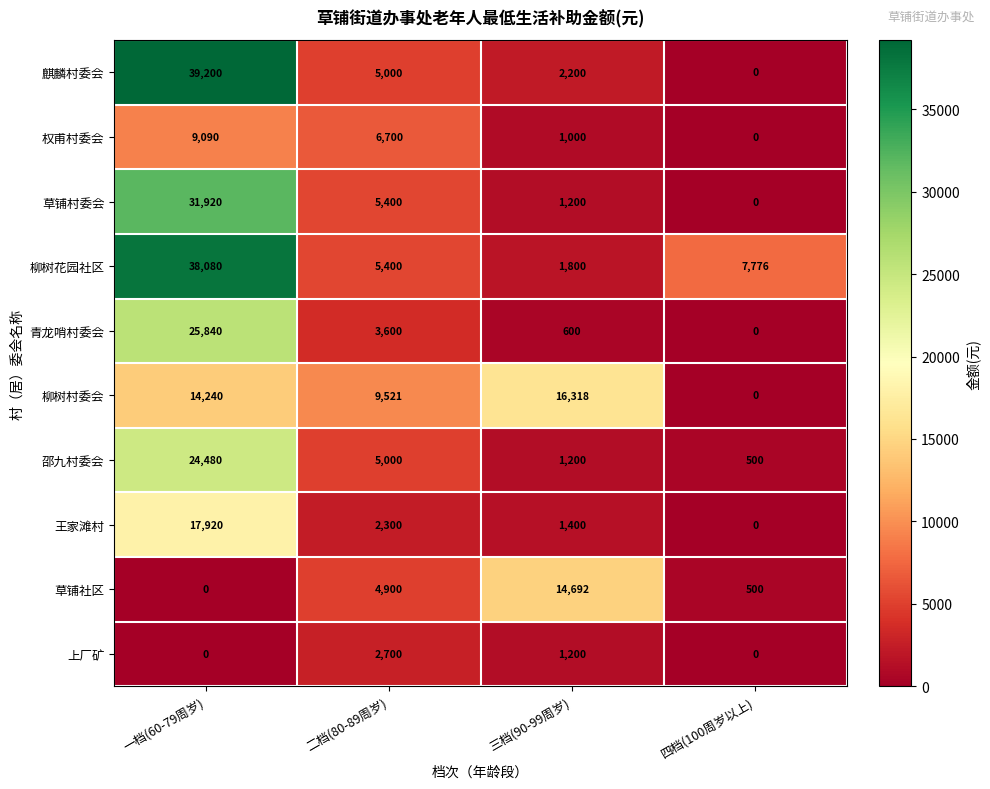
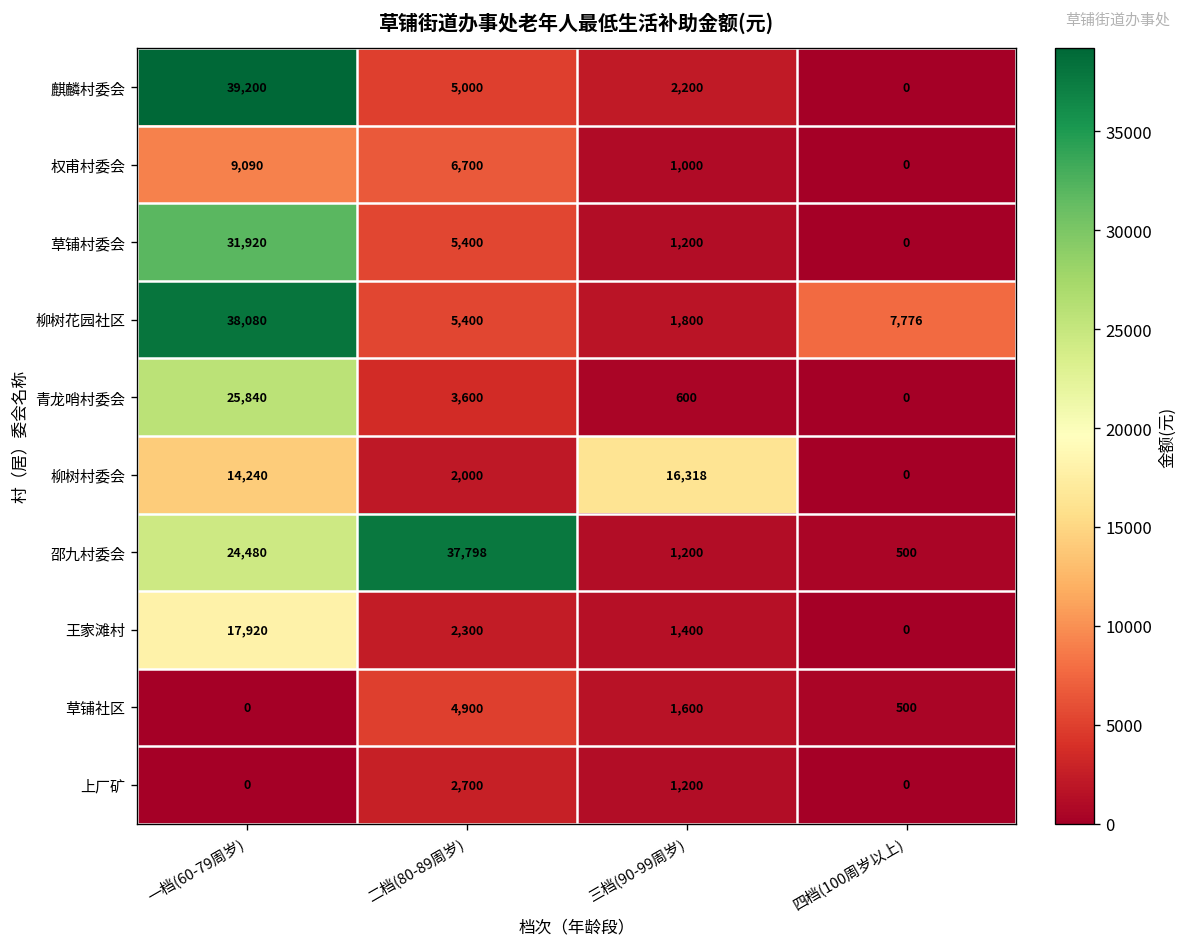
  {
    "麒麟村委会": {
      "一档(60-79周岁)": "39,200",
      "二档(80-89周岁)": "5,000",
      "三档(90-99周岁)": "2,200",
      "四档(100周岁以上)": "0"
    },
    "权甫村委会": {
      "一档(60-79周岁)": "9,090",
      "二档(80-89周岁)": "6,700",
      "三档(90-99周岁)": "1,000",
      "四档(100周岁以上)": "0"
    },
    "草铺村委会": {
      "一档(60-79周岁)": "31,920",
      "二档(80-89周岁)": "5,400",
      "三档(90-99周岁)": "1,200",
      "四档(100周岁以上)": "0"
    },
    "柳树花园社区": {
      "一档(60-79周岁)": "38,080",
      "二档(80-89周岁)": "5,400",
      "三档(90-99周岁)": "1,800",
      "四档(100周岁以上)": "7,776"
    },
    "青龙哨村委会": {
      "一档(60-79周岁)": "25,840",
      "二档(80-89周岁)": "3,600",
      "三档(90-99周岁)": "600",
      "四档(100周岁以上)": "0"
    },
    "柳树村委会": {
      "一档(60-79周岁)": "14,240",
-     "二档(80-89周岁)": "9,521",
+     "二档(80-89周岁)": "2,000",
      "三档(90-99周岁)": "16,318",
      "四档(100周岁以上)": "0"
    },
    "邵九村委会": {
      "一档(60-79周岁)": "24,480",
-     "二档(80-89周岁)": "5,000",
+     "二档(80-89周岁)": "37,798",
      "三档(90-99周岁)": "1,200",
      "四档(100周岁以上)": "500"
    },
    "王家滩村": {
      "一档(60-79周岁)": "17,920",
      "二档(80-89周岁)": "2,300",
      "三档(90-99周岁)": "1,400",
      "四档(100周岁以上)": "0"
    },
    "草铺社区": {
      "一档(60-79周岁)": "0",
      "二档(80-89周岁)": "4,900",
-     "三档(90-99周岁)": "14,692",
+     "三档(90-99周岁)": "1,600",
      "四档(100周岁以上)": "500"
    },
    "上厂矿": {
      "一档(60-79周岁)": "0",
      "二档(80-89周岁)": "2,700",
      "三档(90-99周岁)": "1,200",
      "四档(100周岁以上)": "0"
    }
  }
